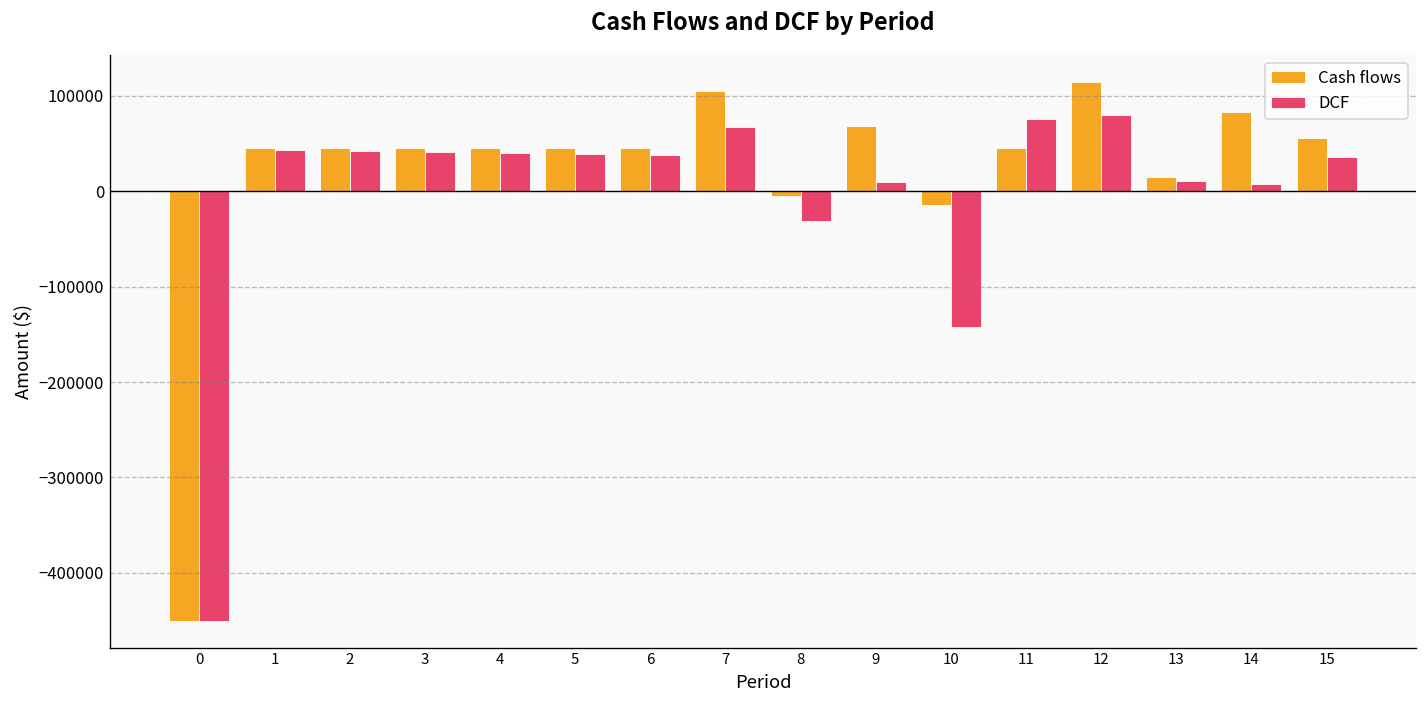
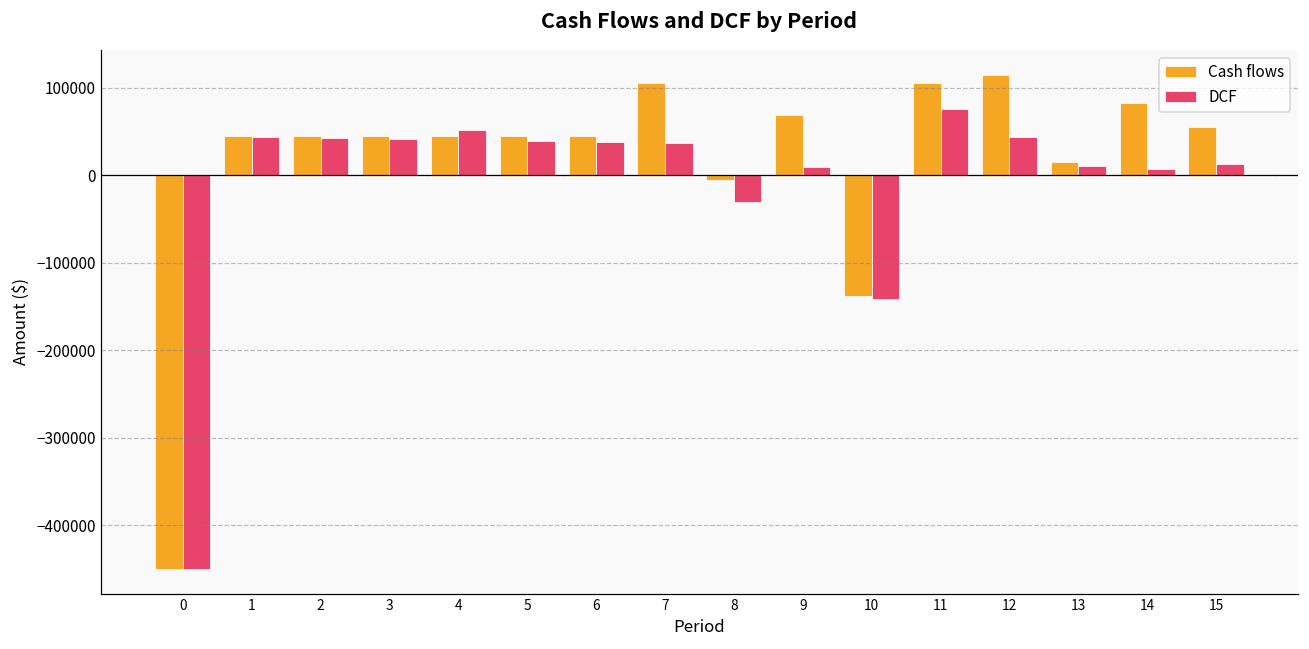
  {
    "Cash flows": {
      "0": -450000,
      "1": 50000,
      "2": 50000,
      "3": 50000,
      "4": 50000,
      "5": 50000,
      "6": 50000,
      "7": 100000,
      "8": -10000,
      "9": 70000,
-     "10": -10000,
-     "11": 50000,
+     "10": -140000,
+     "11": 110000,
      "12": 110000,
      "13": 20000,
      "14": 80000,
      "15": 60000
    },
    "DCF": {
      "0": -450000,
      "1": 40000,
      "2": 40000,
      "3": 40000,
-     "4": 40000,
+     "4": 50000,
      "5": 40000,
      "6": 40000,
-     "7": 70000,
+     "7": 40000,
      "8": -30000,
      "9": 10000,
      "10": -140000,
      "11": 80000,
-     "12": 80000,
+     "12": 40000,
      "13": 10000,
      "14": 10000,
-     "15": 40000
+     "15": 10000
    }
  }
